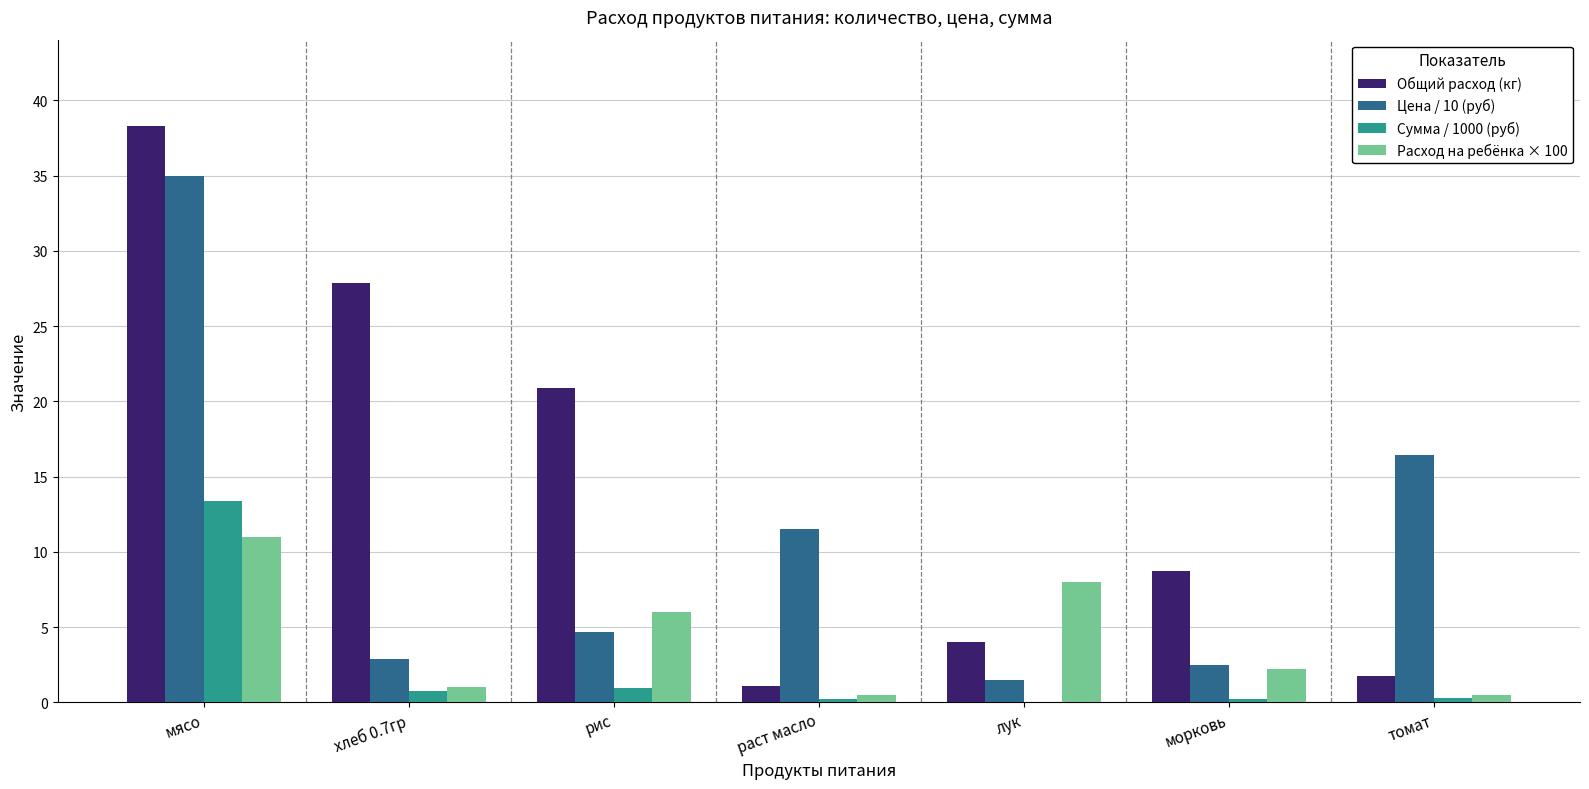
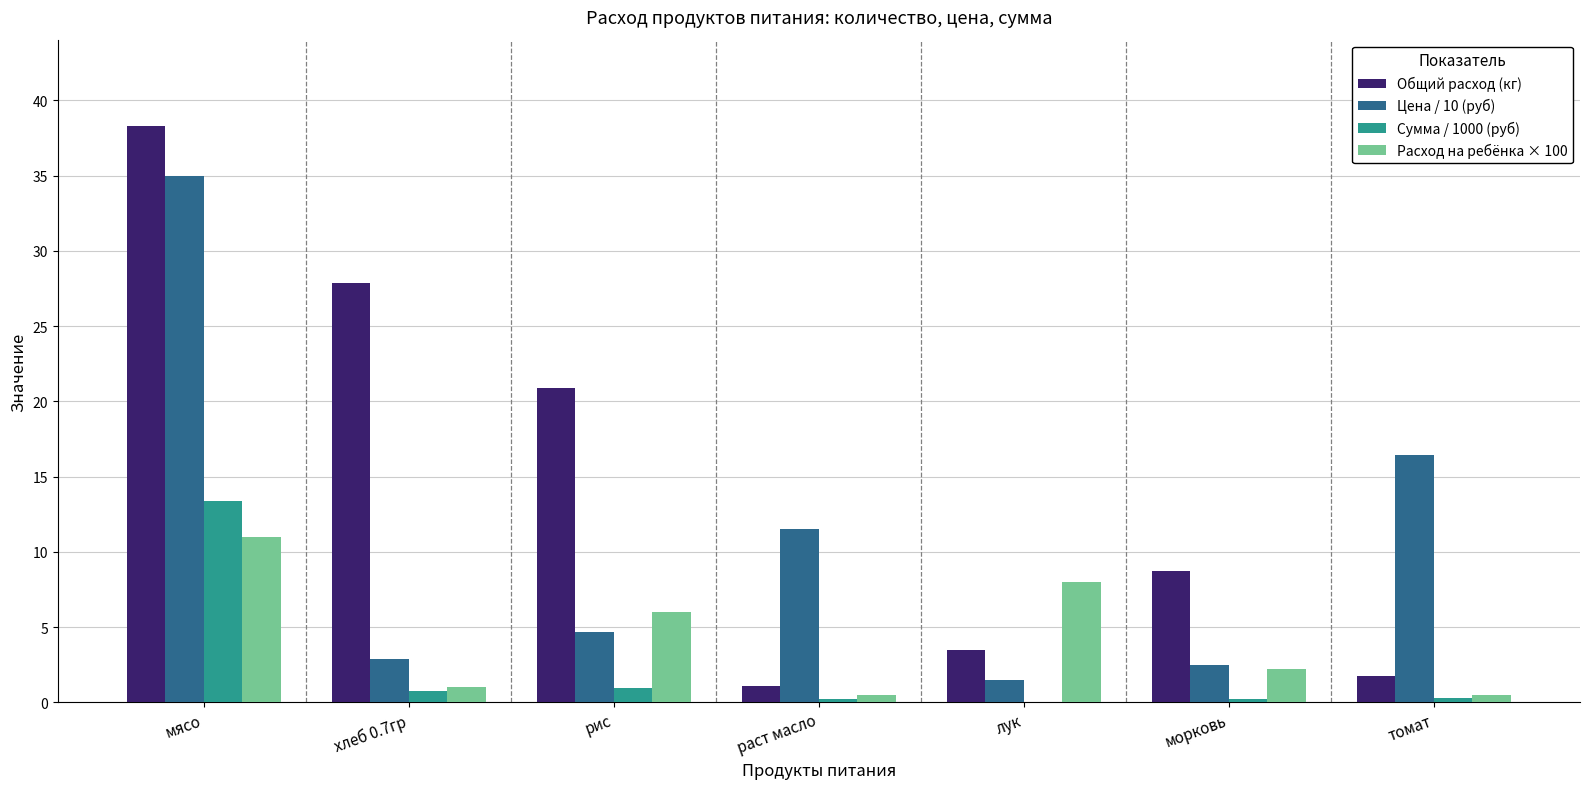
  {
    "Общий расход (кг)": {
      "мясо": 38.3,
      "хлеб 0.7гр": 27.8,
      "рис": 20.9,
      "раст масло": 1.1,
-     "лук": 4.0,
+     "лук": 3.5,
      "морковь": 8.7,
      "томат": 1.7
    },
    "Расход на ребёнка × 100": {
      "мясо": 11.0,
      "хлеб 0.7гр": 1.0,
      "рис": 6.0,
      "раст масло": 0.5,
      "лук": 8.0,
      "морковь": 2.2,
      "томат": 0.5
    }
  }
